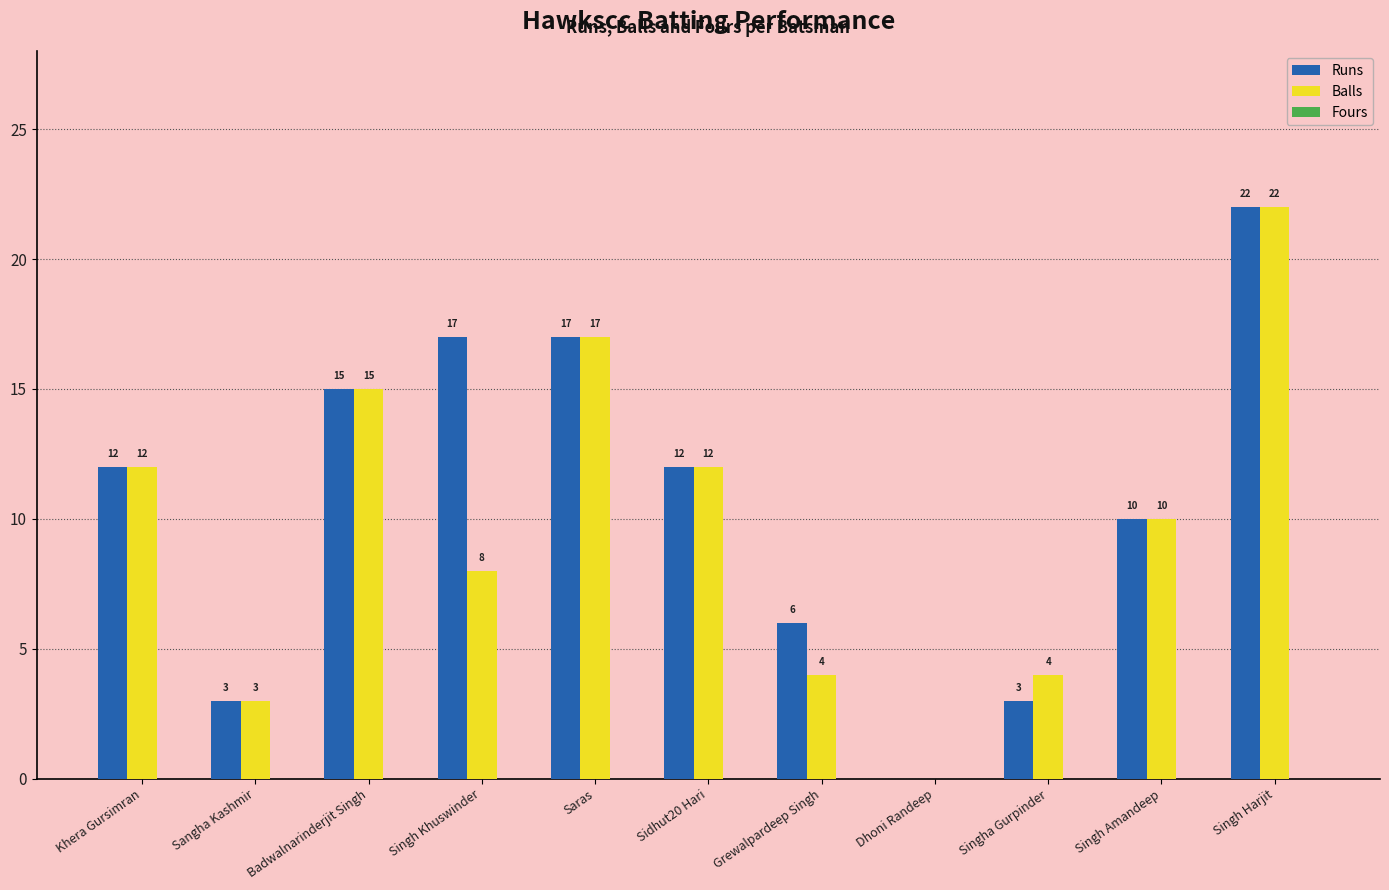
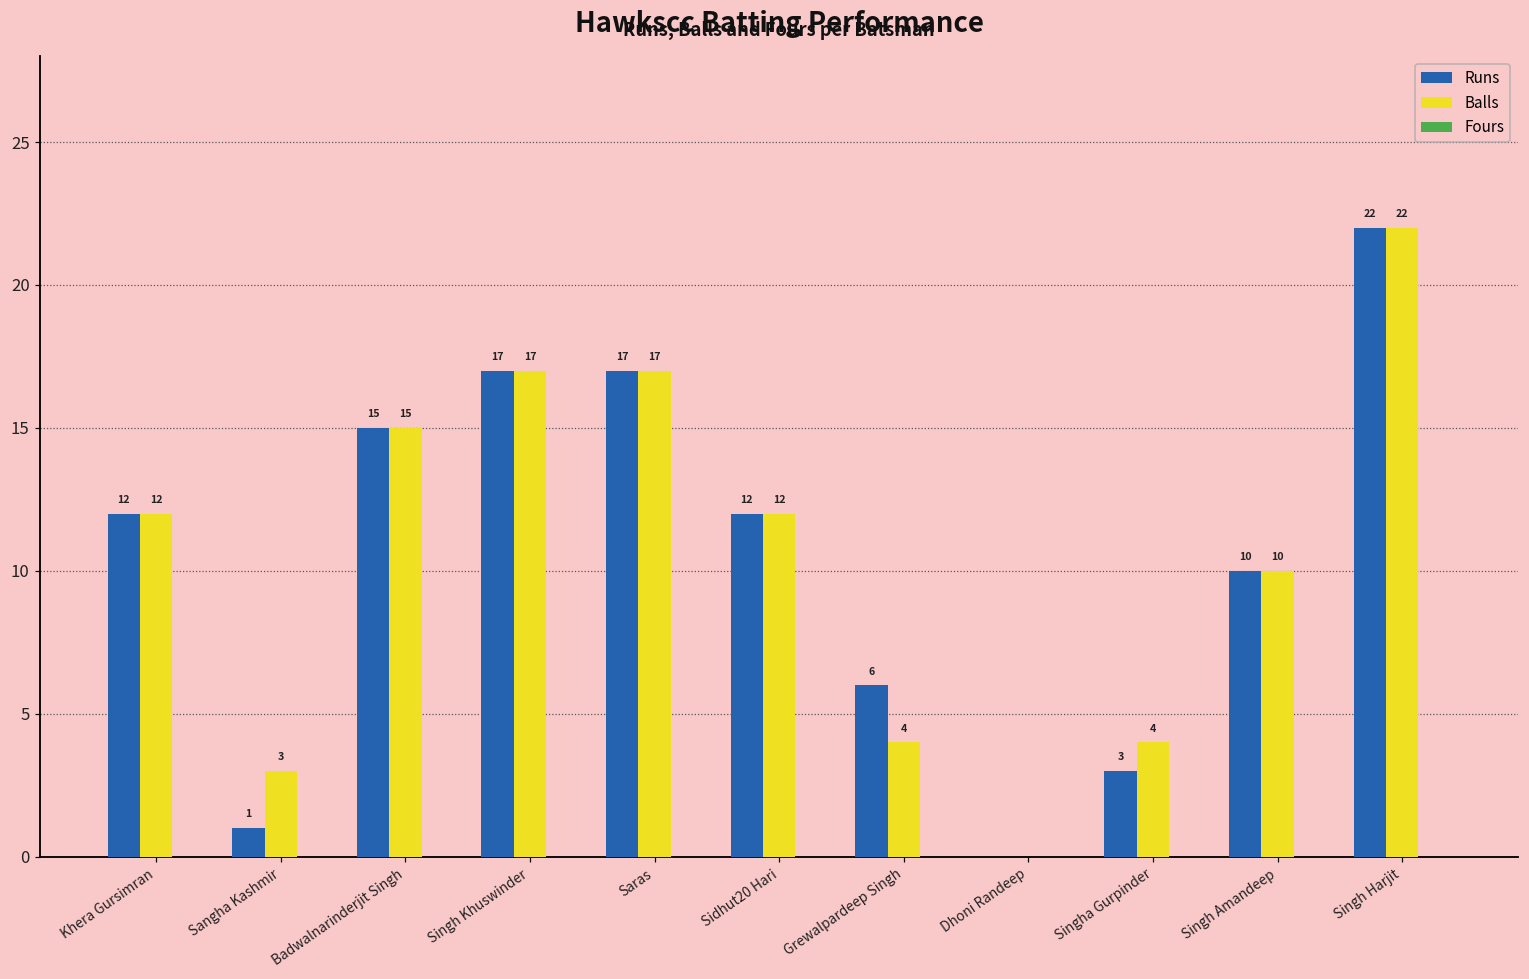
  {
    "Runs": {
      "Khera Gursimran": 12,
-     "Sangha Kashmir": 3,
+     "Sangha Kashmir": 1,
      "Badwalnarinderjit Singh": 15,
      "Singh Khuswinder": 17,
      "Saras": 17,
      "Sidhut20 Hari": 12,
      "Grewalpardeep Singh": 6,
      "Singha Gurpinder": 3,
      "Singh Amandeep": 10,
      "Singh Harjit": 22
    },
    "Balls": {
      "Khera Gursimran": 12,
      "Sangha Kashmir": 3,
      "Badwalnarinderjit Singh": 15,
-     "Singh Khuswinder": 8,
+     "Singh Khuswinder": 17,
      "Saras": 17,
      "Sidhut20 Hari": 12,
      "Grewalpardeep Singh": 4,
      "Singha Gurpinder": 4,
      "Singh Amandeep": 10,
      "Singh Harjit": 22
    },
    "Fours": {
      "Khera Gursimran": 0.0,
      "Sangha Kashmir": 0.0,
      "Badwalnarinderjit Singh": 0.0,
      "Singh Khuswinder": 0.0,
      "Saras": 0.0,
      "Sidhut20 Hari": 0.0,
      "Grewalpardeep Singh": 0.0,
      "Dhoni Randeep": 0.0,
      "Singha Gurpinder": 0.0,
      "Singh Amandeep": 0.0,
      "Singh Harjit": 0.0
    }
  }
